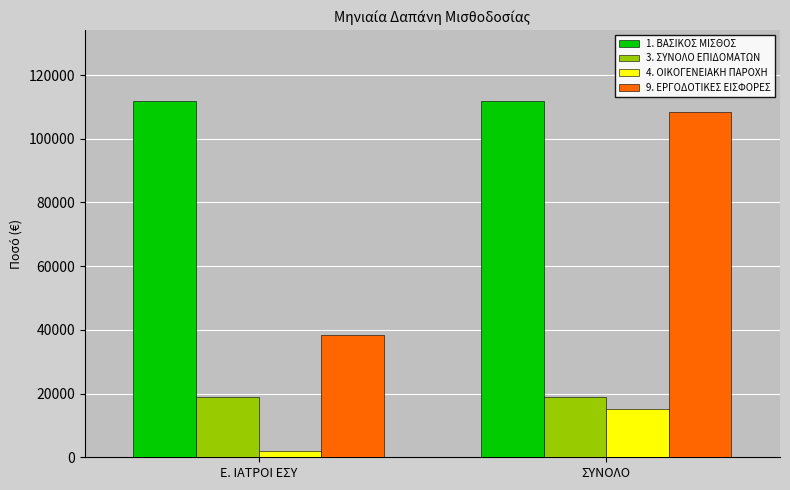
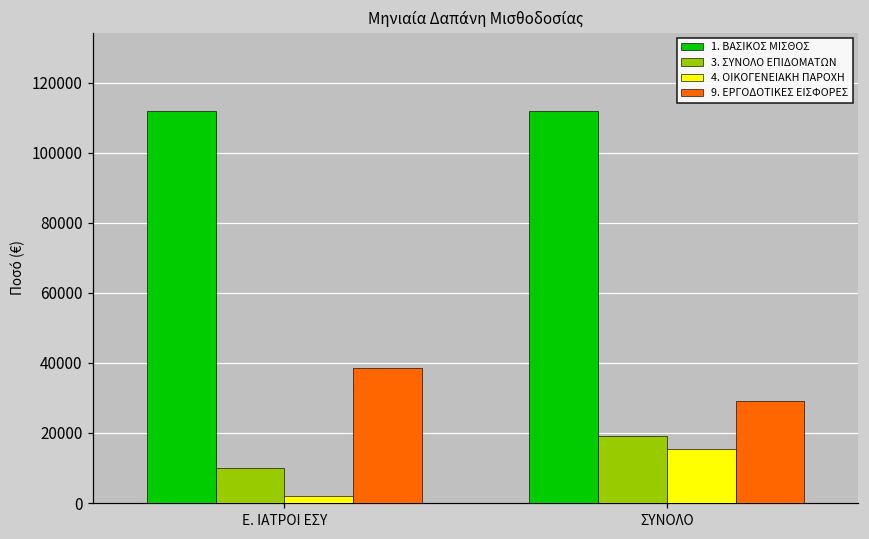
  {
    "1. ΒΑΣΙΚΟΣ ΜΙΣΘΟΣ": {
      "Ε. ΙΑΤΡΟΙ ΕΣΥ": 112000,
      "ΣΥΝΟΛΟ": 112000
    },
    "3. ΣΥΝΟΛΟ ΕΠΙΔΟΜΑΤΩΝ": {
-     "Ε. ΙΑΤΡΟΙ ΕΣΥ": 19000,
+     "Ε. ΙΑΤΡΟΙ ΕΣΥ": 10000,
      "ΣΥΝΟΛΟ": 19000
    },
    "4. ΟΙΚΟΓΕΝΕΙΑΚΗ ΠΑΡΟΧΗ": {
      "Ε. ΙΑΤΡΟΙ ΕΣΥ": 2000,
      "ΣΥΝΟΛΟ": 15000
    },
    "9. ΕΡΓΟΔΟΤΙΚΕΣ ΕΙΣΦΟΡΕΣ": {
      "Ε. ΙΑΤΡΟΙ ΕΣΥ": 38000,
-     "ΣΥΝΟΛΟ": 108000
+     "ΣΥΝΟΛΟ": 29000
    }
  }
